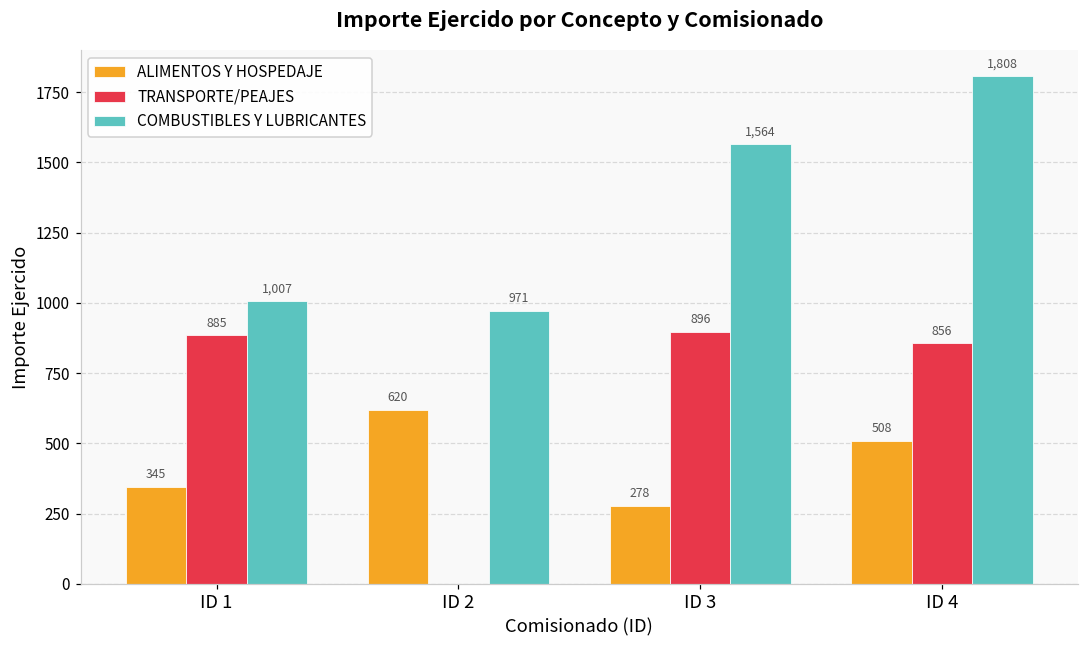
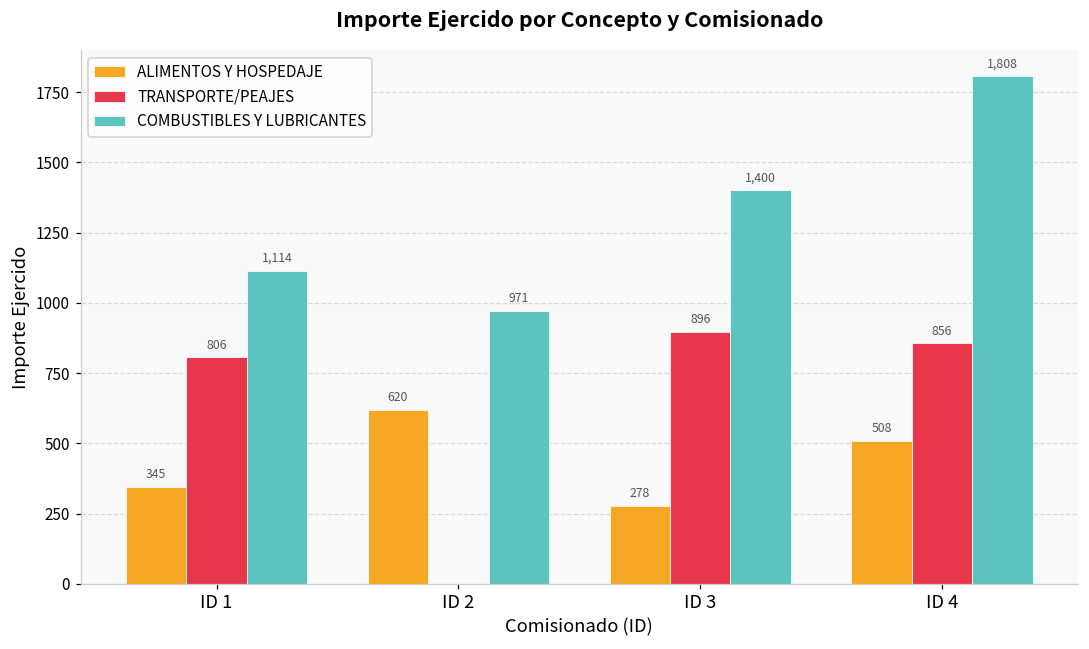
  {
    "ALIMENTOS Y HOSPEDAJE": {
      "ID 1": "345",
      "ID 2": "620",
      "ID 3": "278",
      "ID 4": "508"
    },
    "TRANSPORTE/PEAJES": {
-     "ID 1": "885",
+     "ID 1": "806",
      "ID 3": "896",
      "ID 4": "856"
    },
    "COMBUSTIBLES Y LUBRICANTES": {
-     "ID 1": "1,007",
+     "ID 1": "1,114",
      "ID 2": "971",
-     "ID 3": "1,564",
+     "ID 3": "1,400",
      "ID 4": "1,808"
    }
  }
